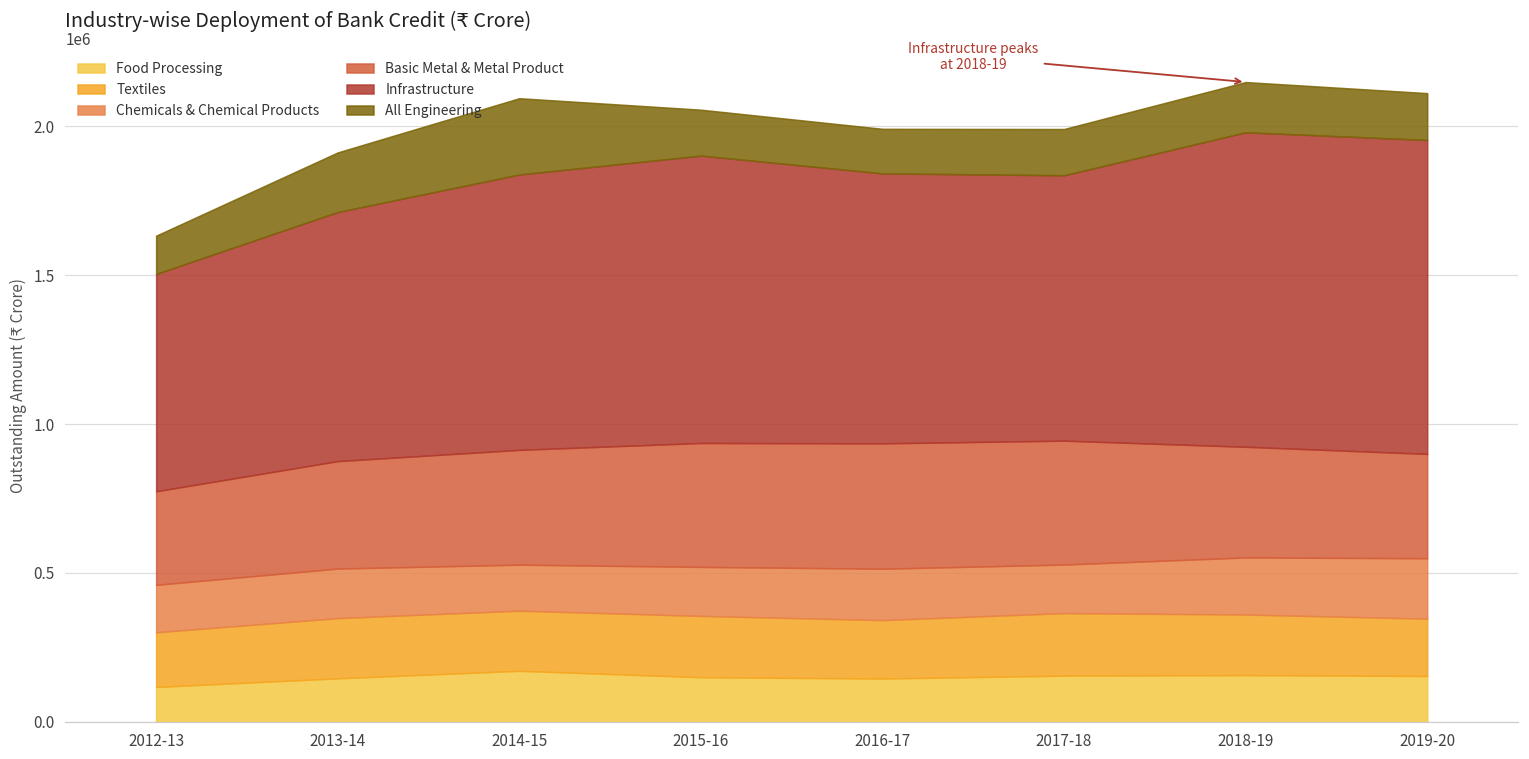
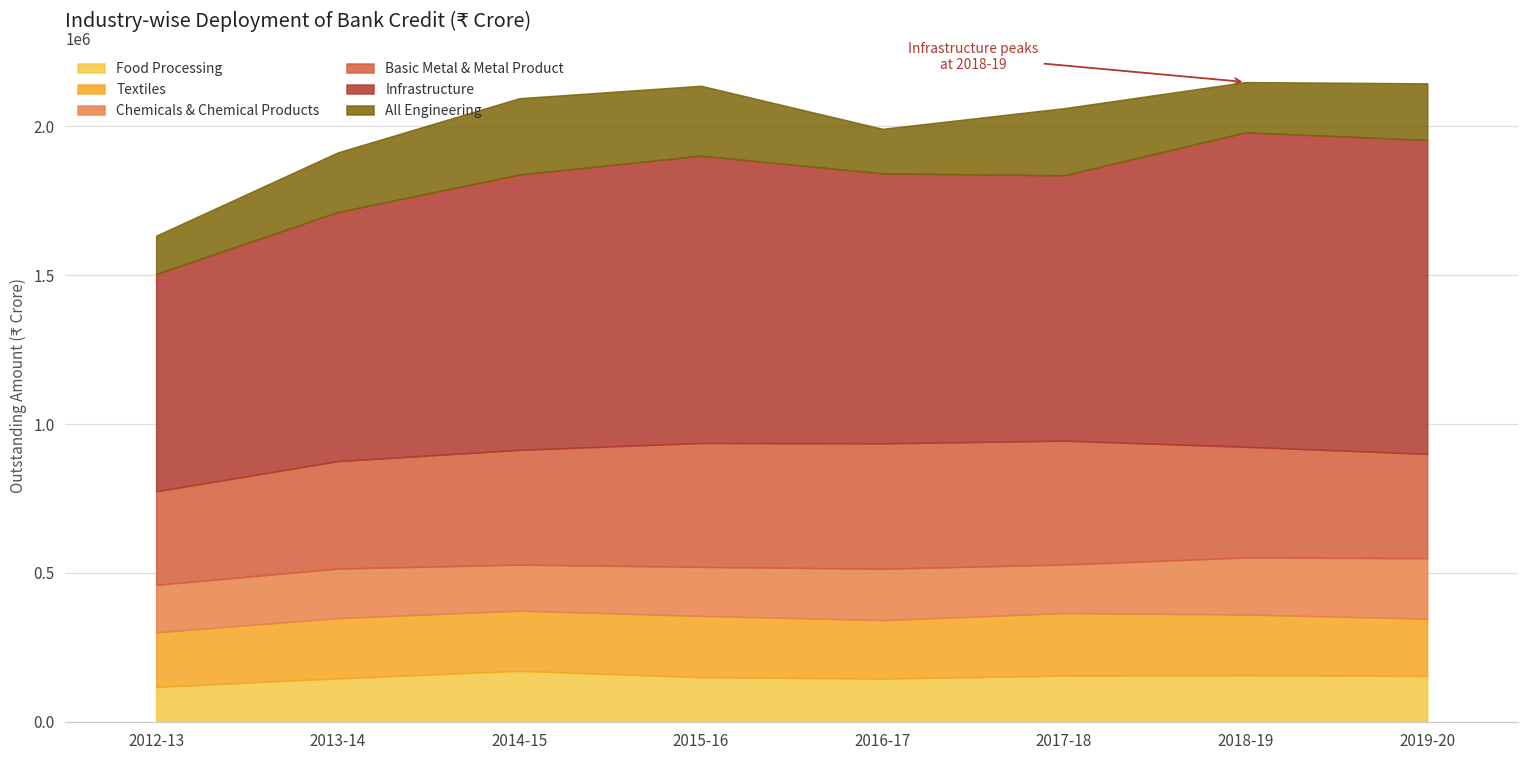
  {
    "All Engineering": {
      "2012-13": 130000,
      "2013-14": 200000,
      "2014-15": 260000,
-     "2015-16": 150000,
+     "2015-16": 230000,
      "2016-17": 150000,
-     "2017-18": 160000,
-     "2019-20": 160000
+     "2017-18": 230000,
+     "2019-20": 190000
    }
  }
